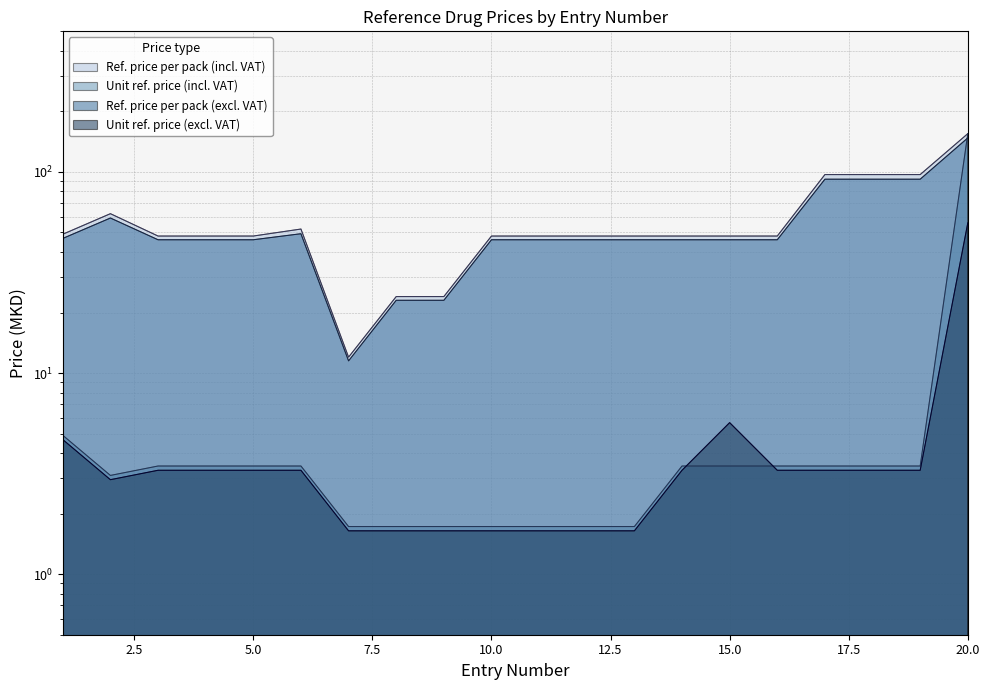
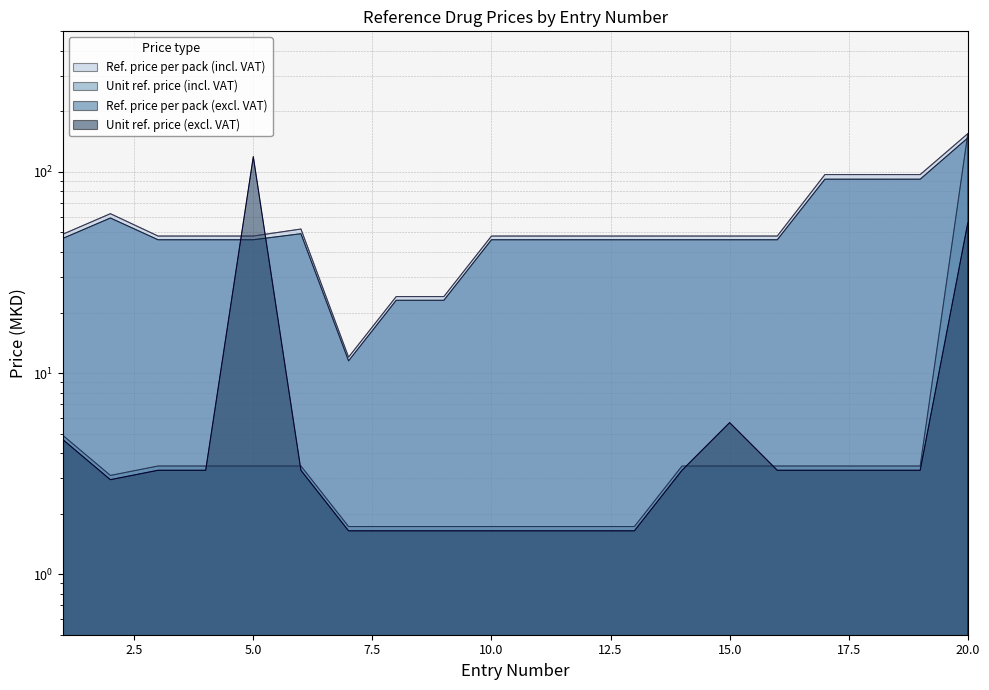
  {
    "Ref. price per pack (incl. VAT)": {
      "5.0": 48,
      "10.0": 48,
      "15.0": 48
    },
    "Unit ref. price (excl. VAT)": {
-     "5.0": 3.3,
+     "5.0": 120,
      "10.0": 1.6,
      "15.0": 5.7,
      "20.0": 56
    }
  }
